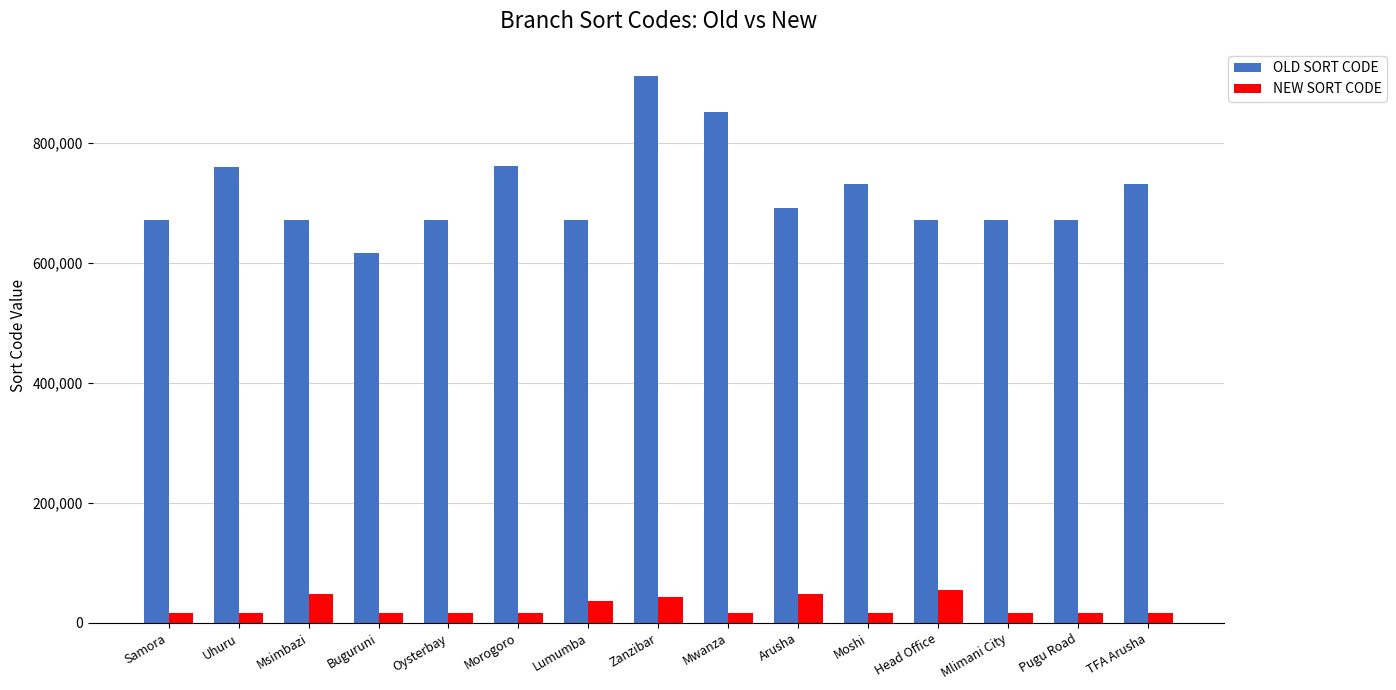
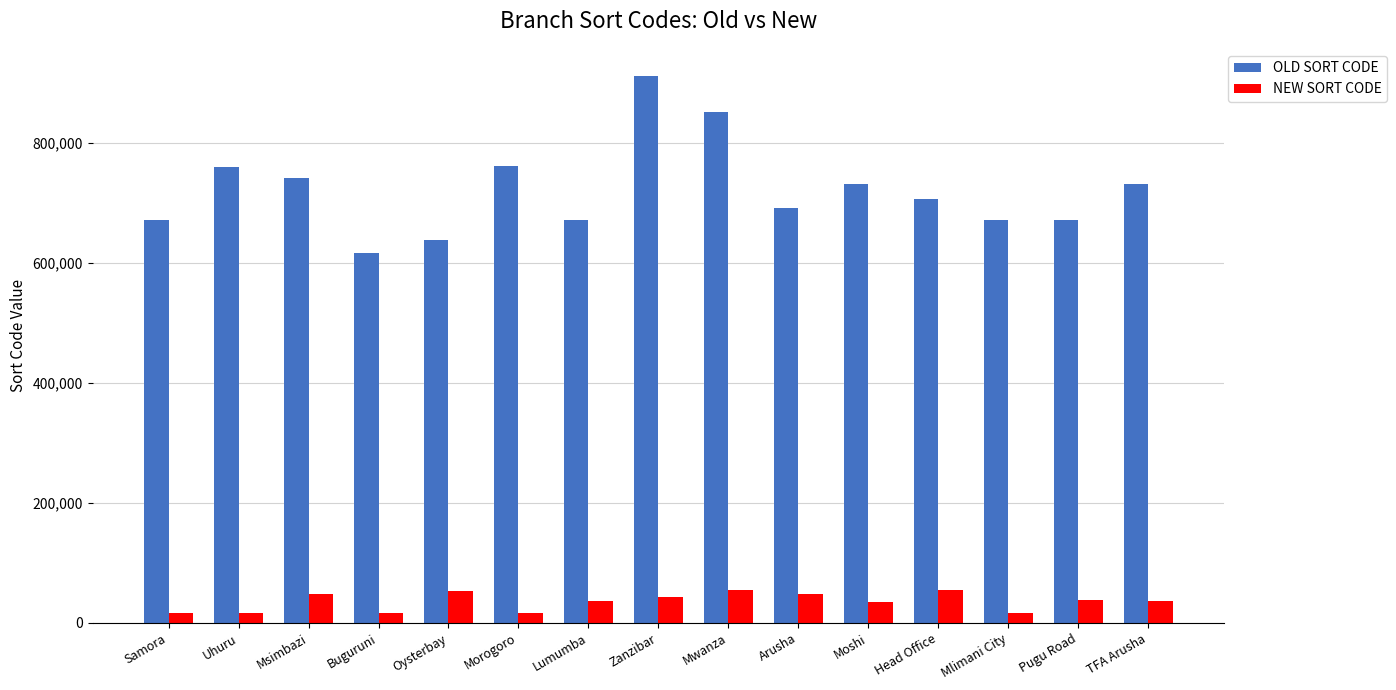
  {
    "OLD SORT CODE": {
      "Samora": "670,000",
      "Uhuru": "760,000",
-     "Msimbazi": "670,000",
+     "Msimbazi": "740,000",
      "Buguruni": "620,000",
-     "Oysterbay": "670,000",
+     "Oysterbay": "640,000",
      "Morogoro": "760,000",
      "Lumumba": "670,000",
      "Zanzibar": "910,000",
      "Mwanza": "850,000",
      "Arusha": "690,000",
      "Moshi": "730,000",
-     "Head Office": "670,000",
+     "Head Office": "710,000",
      "Mlimani City": "670,000",
      "Pugu Road": "670,000",
      "TFA Arusha": "730,000"
    },
    "NEW SORT CODE": {
      "Samora": "20,000",
      "Uhuru": "20,000",
      "Msimbazi": "50,000",
      "Buguruni": "20,000",
-     "Oysterbay": "20,000",
+     "Oysterbay": "50,000",
      "Morogoro": "20,000",
      "Lumumba": "40,000",
      "Zanzibar": "40,000",
-     "Mwanza": "20,000",
+     "Mwanza": "50,000",
      "Arusha": "50,000",
-     "Moshi": "20,000",
+     "Moshi": "40,000",
      "Head Office": "60,000",
      "Mlimani City": "20,000",
-     "Pugu Road": "20,000",
-     "TFA Arusha": "20,000"
+     "Pugu Road": "40,000",
+     "TFA Arusha": "40,000"
    }
  }
